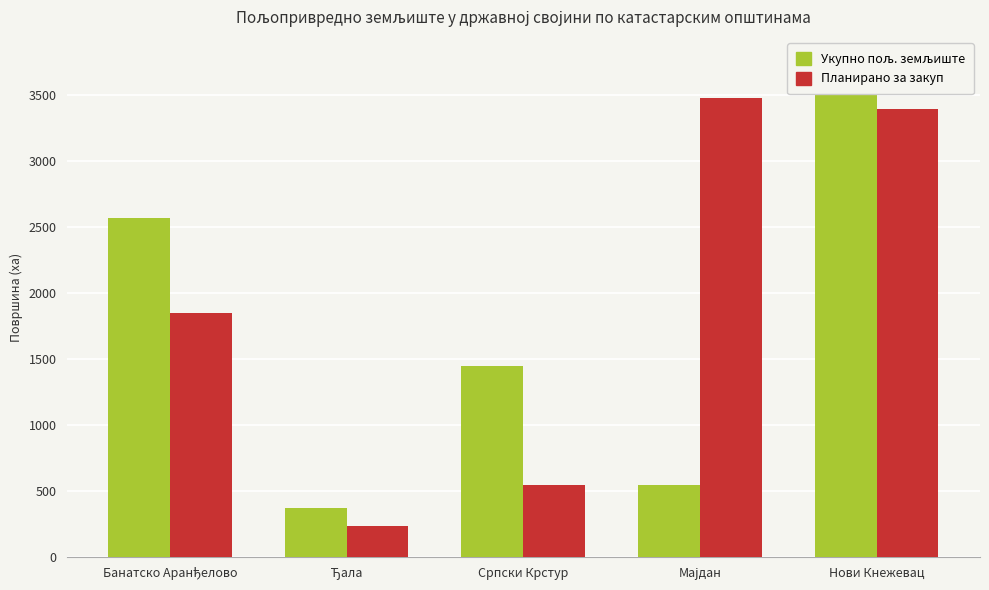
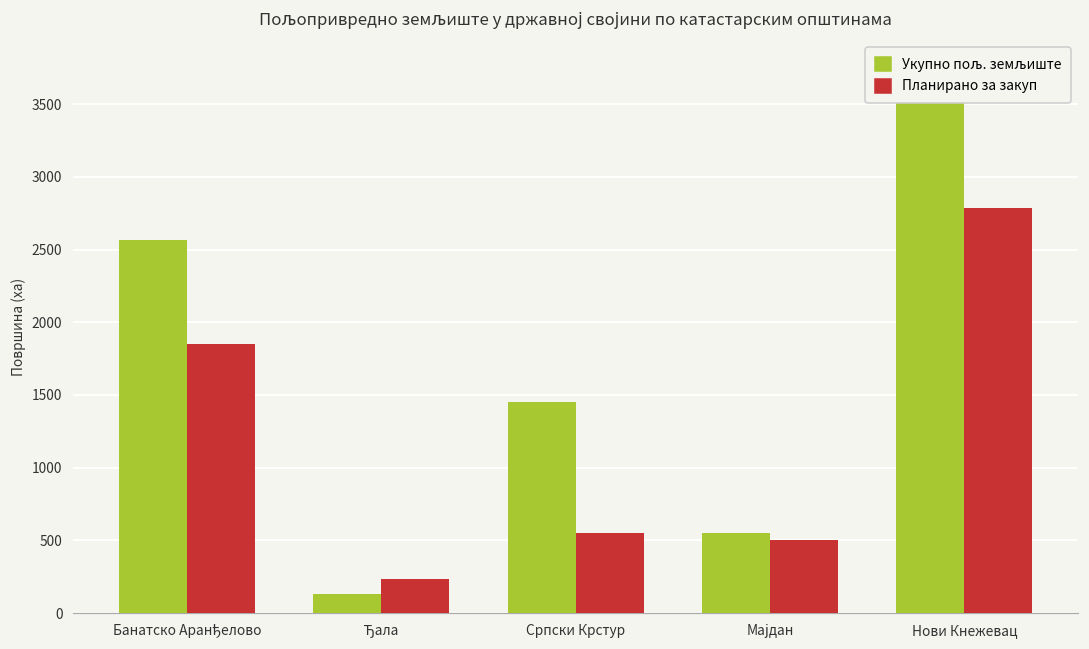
  {
    "Укупно пољ. земљиште": {
      "Банатско Аранђелово": 2570,
-     "Ђала": 380,
+     "Ђала": 130,
      "Српски Крстур": 1450,
      "Мајдан": 550
    },
    "Планирано за закуп": {
      "Банатско Аранђелово": 1850,
      "Ђала": 230,
      "Српски Крстур": 550,
-     "Мајдан": 3470,
-     "Нови Кнежевац": 3390
+     "Мајдан": 500,
+     "Нови Кнежевац": 2790
    }
  }
